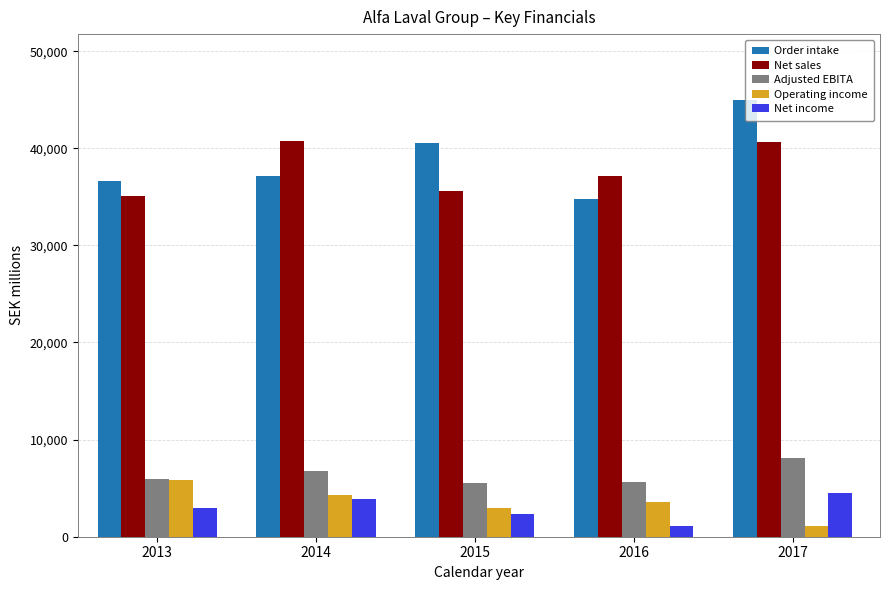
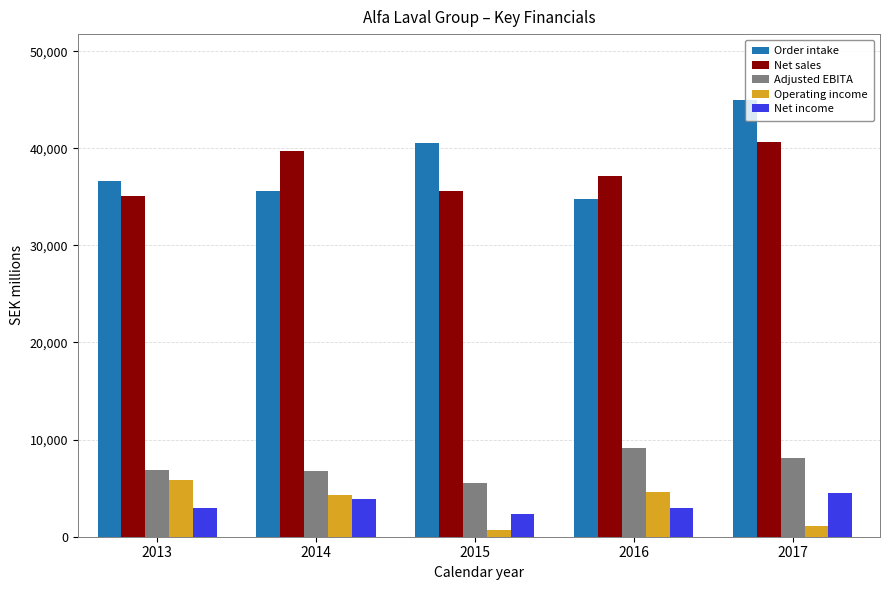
  {
    "Order intake": {
      "2013": "37,000",
-     "2014": "37,000",
+     "2014": "36,000",
      "2015": "41,000",
      "2016": "35,000",
      "2017": "45,000"
    },
    "Net sales": {
      "2013": "35,000",
-     "2014": "41,000",
+     "2014": "40,000",
      "2015": "36,000",
      "2016": "37,000",
      "2017": "41,000"
    },
    "Adjusted EBITA": {
-     "2013": "6,000",
+     "2013": "7,000",
      "2014": "7,000",
      "2015": "6,000",
-     "2016": "6,000",
+     "2016": "9,000",
      "2017": "8,000"
    },
    "Operating income": {
      "2013": "6,000",
      "2014": "4,000",
-     "2015": "3,000",
-     "2016": "4,000",
+     "2015": "1,000",
+     "2016": "5,000",
      "2017": "1,000"
    },
    "Net income": {
      "2013": "3,000",
      "2014": "4,000",
      "2015": "2,000",
-     "2016": "1,000",
+     "2016": "3,000",
      "2017": "5,000"
    }
  }
